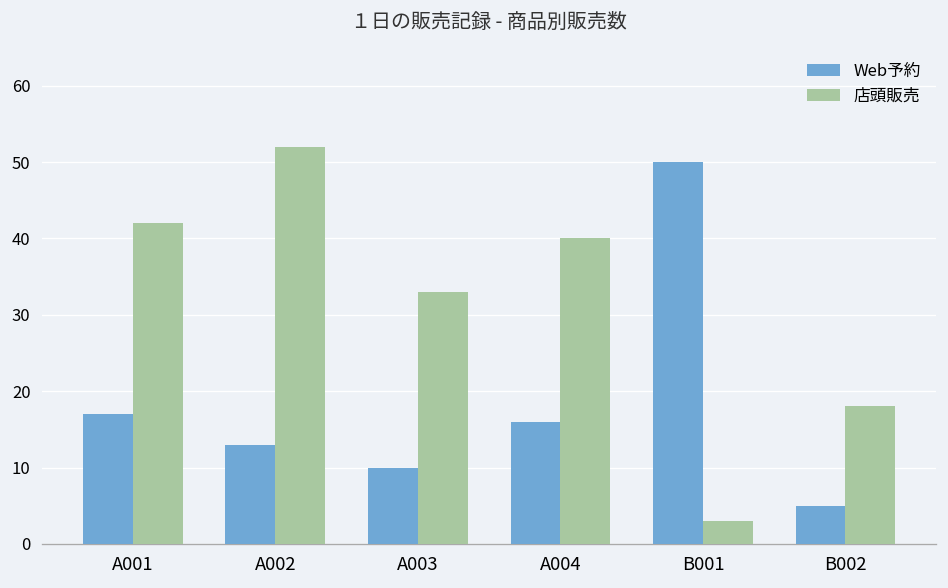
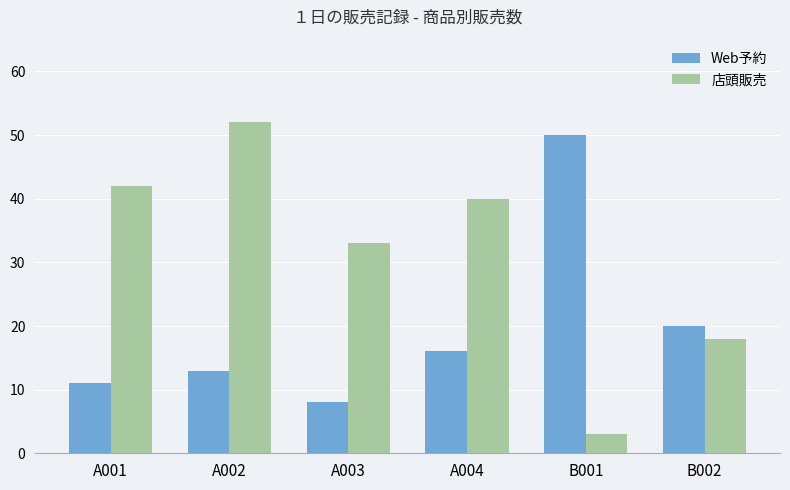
  {
    "Web予約": {
-     "A001": 17,
+     "A001": 11,
      "A002": 13,
-     "A003": 10,
+     "A003": 8,
      "A004": 16,
      "B001": 50,
-     "B002": 5
+     "B002": 20
    },
    "店頭販売": {
      "A001": 42,
      "A002": 52,
      "A003": 33,
      "A004": 40,
      "B001": 3,
      "B002": 18
    }
  }
